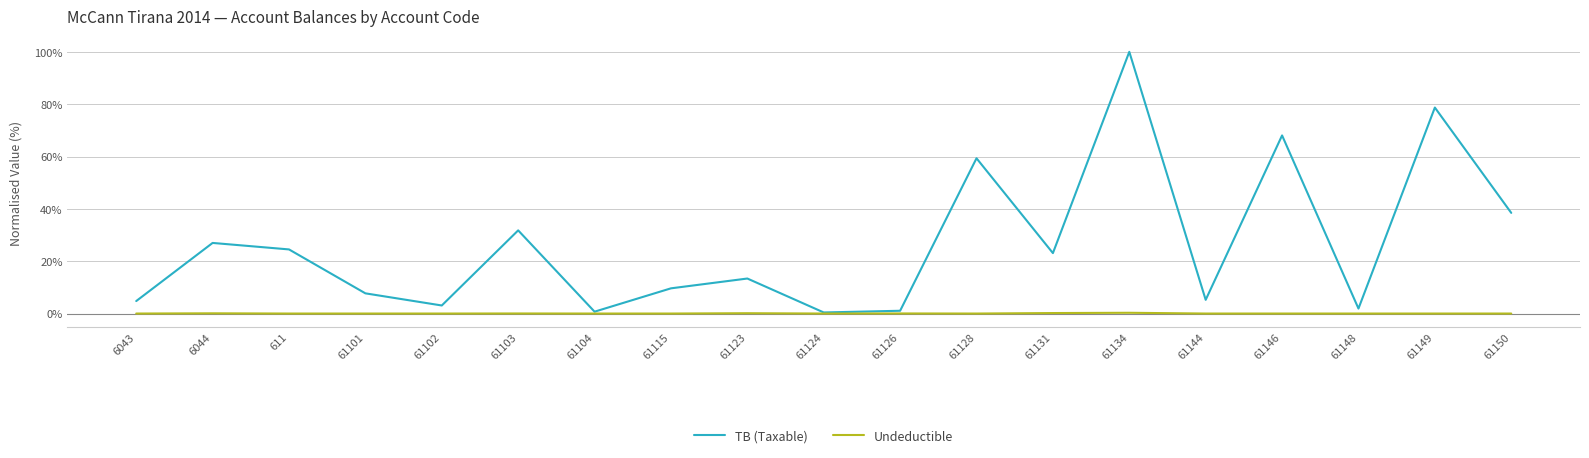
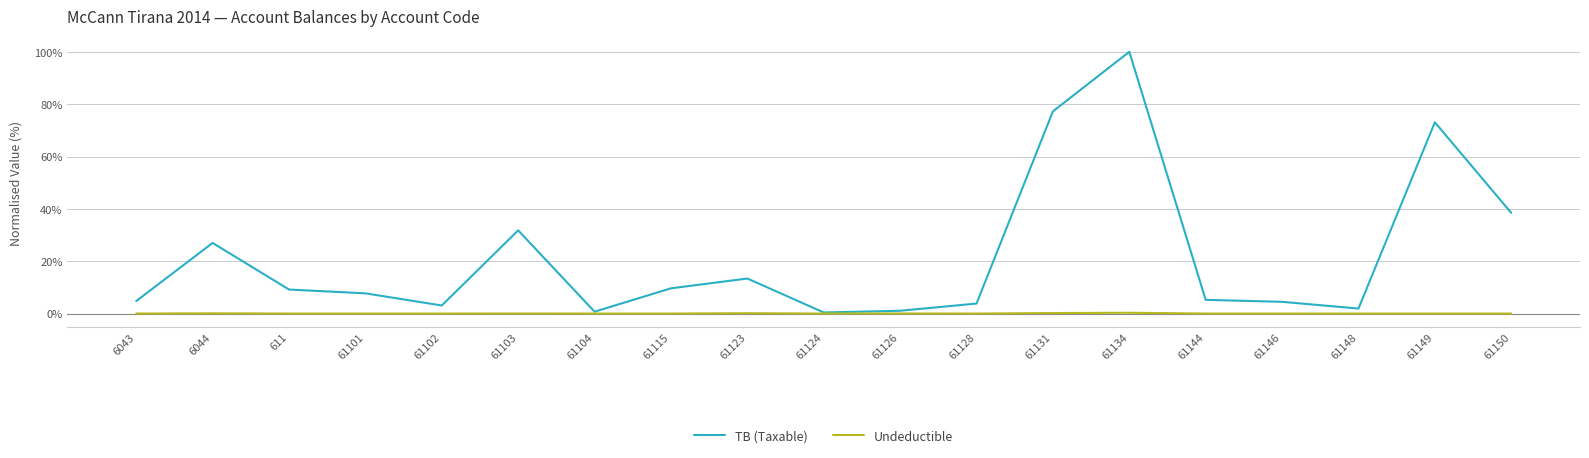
  {
    "TB (Taxable)": {
      "6043": "5%",
      "6044": "27%",
-     "611": "24%",
+     "611": "9%",
      "61101": "8%",
      "61102": "3%",
      "61103": "32%",
      "61115": "10%",
      "61123": "13%",
      "61126": "1%",
-     "61128": "59%",
-     "61131": "23%",
+     "61128": "4%",
+     "61131": "77%",
      "61134": "100%",
      "61144": "5%",
-     "61146": "68%",
+     "61146": "4%",
      "61148": "2%",
-     "61149": "79%",
+     "61149": "73%",
      "61150": "38%"
    },
    "Undeductible": {
      "6043": "0%",
      "6044": "0%",
      "611": "0%",
      "61101": "0%",
      "61102": "0%",
      "61103": "0%",
      "61115": "0%",
      "61123": "0%",
      "61126": "0%",
      "61128": "0%",
      "61131": "0%",
      "61134": "0%",
      "61144": "0%",
      "61146": "0%",
      "61148": "0%",
      "61149": "0%",
      "61150": "0%"
    }
  }
